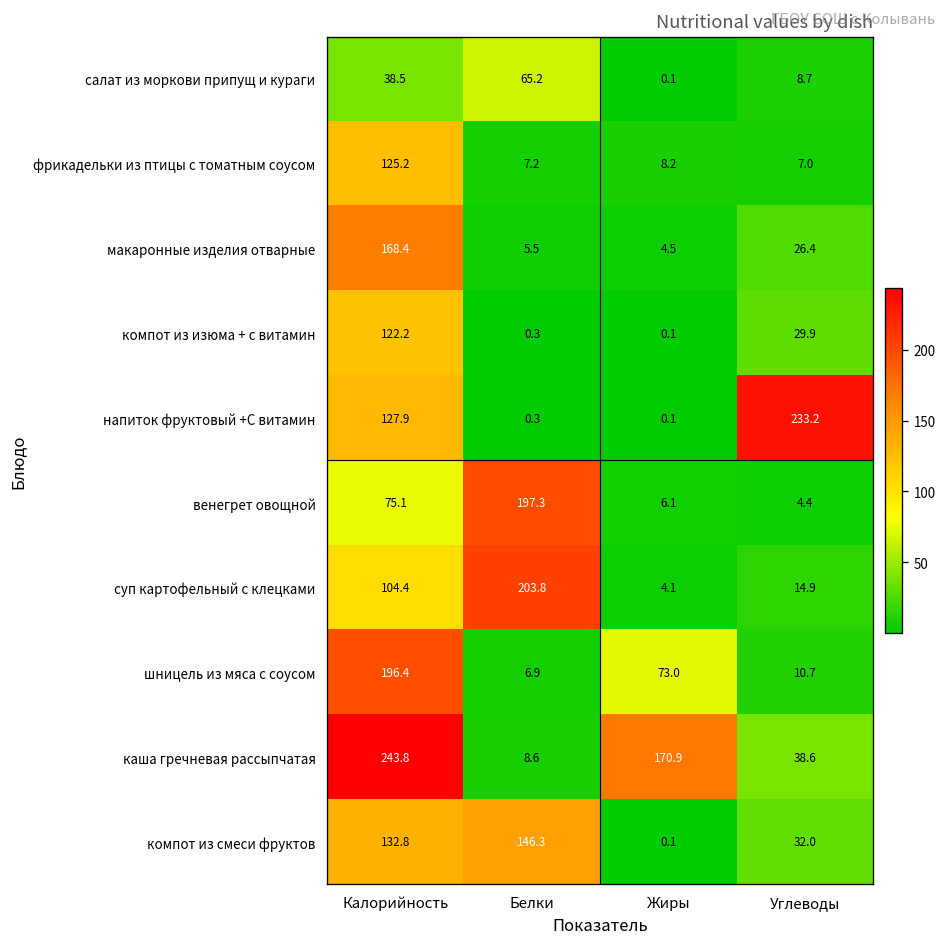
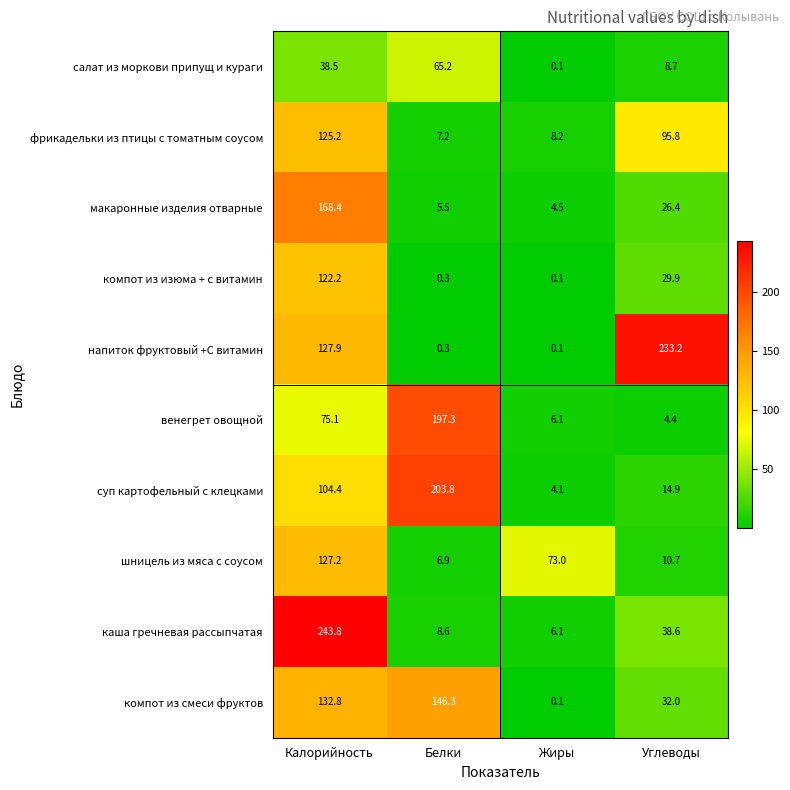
  {
    "салат из моркови припущ и кураги": {
      "Калорийность": 38.5,
      "Белки": 65.2,
      "Жиры": 0.1,
      "Углеводы": 8.7
    },
    "фрикадельки из птицы с томатным соусом": {
      "Калорийность": 125.2,
      "Белки": 7.2,
      "Жиры": 8.2,
-     "Углеводы": 7.0
+     "Углеводы": 95.8
    },
    "макаронные изделия отварные": {
      "Калорийность": 168.4,
      "Белки": 5.5,
      "Жиры": 4.5,
      "Углеводы": 26.4
    },
    "компот из изюма + с витамин": {
      "Калорийность": 122.2,
      "Белки": 0.3,
      "Жиры": 0.1,
      "Углеводы": 29.9
    },
    "напиток фруктовый +С витамин": {
      "Калорийность": 127.9,
      "Белки": 0.3,
      "Жиры": 0.1,
      "Углеводы": 233.2
    },
    "венегрет овощной": {
      "Калорийность": 75.1,
      "Белки": 197.3,
      "Жиры": 6.1,
      "Углеводы": 4.4
    },
    "суп картофельный с клецками": {
      "Калорийность": 104.4,
      "Белки": 203.8,
      "Жиры": 4.1,
      "Углеводы": 14.9
    },
    "шницель из мяса с соусом": {
-     "Калорийность": 196.4,
+     "Калорийность": 127.2,
      "Белки": 6.9,
      "Жиры": 73.0,
      "Углеводы": 10.7
    },
    "каша гречневая рассыпчатая": {
      "Калорийность": 243.8,
      "Белки": 8.6,
-     "Жиры": 170.9,
+     "Жиры": 6.1,
      "Углеводы": 38.6
    },
    "компот из смеси фруктов": {
      "Калорийность": 132.8,
      "Белки": 146.3,
      "Жиры": 0.1,
      "Углеводы": 32.0
    }
  }
